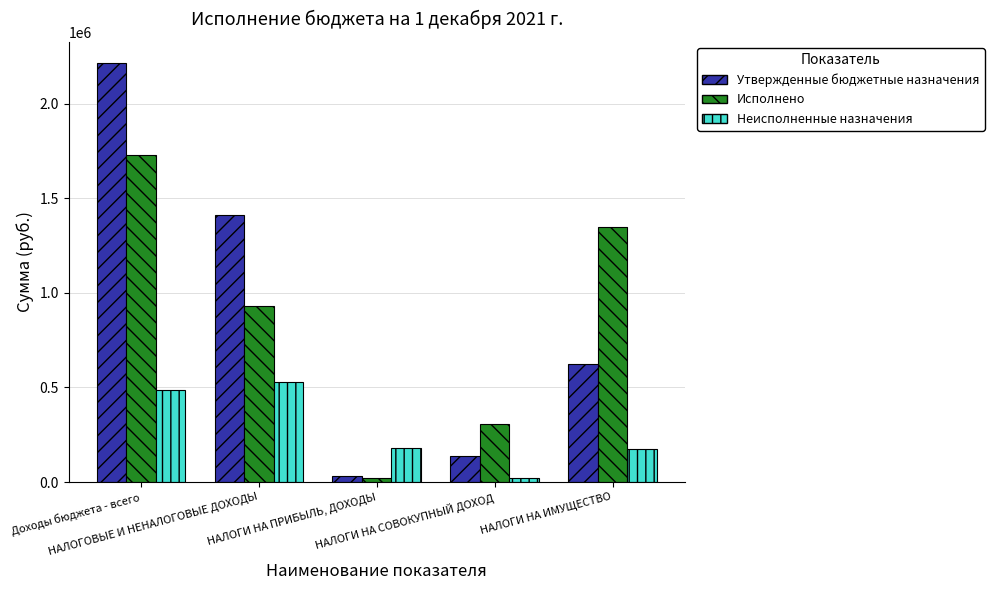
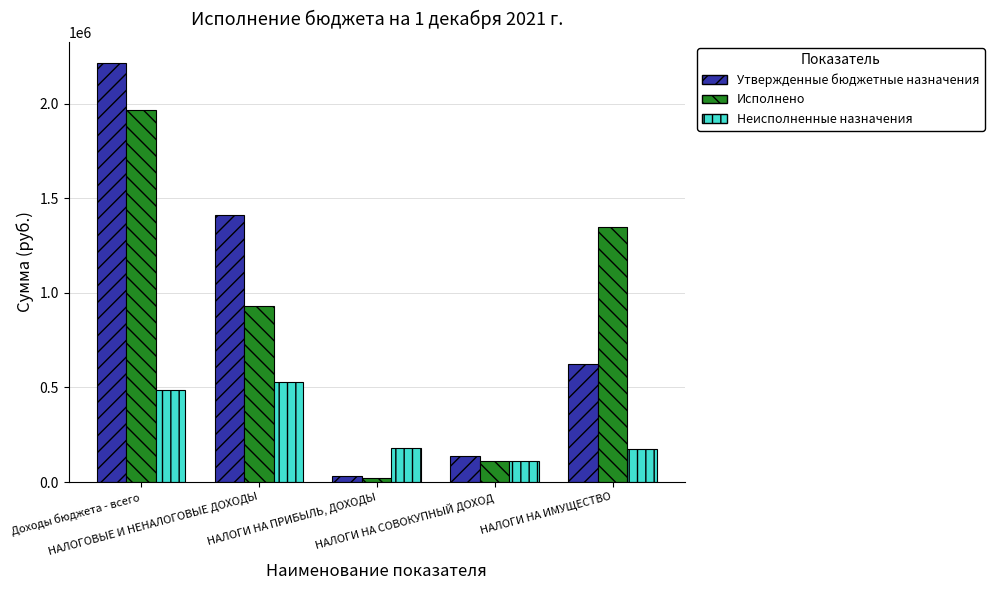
  {
    "Утвержденные бюджетные назначения": {
      "Доходы бюджета - всего": 2210000,
      "НАЛОГОВЫЕ И НЕНАЛОГОВЫЕ ДОХОДЫ": 1410000,
      "НАЛОГИ НА ПРИБЫЛЬ, ДОХОДЫ": 30000,
      "НАЛОГИ НА СОВОКУПНЫЙ ДОХОД": 140000,
      "НАЛОГИ НА ИМУЩЕСТВО": 630000
    },
    "Исполнено": {
-     "Доходы бюджета - всего": 1730000,
+     "Доходы бюджета - всего": 1960000,
      "НАЛОГОВЫЕ И НЕНАЛОГОВЫЕ ДОХОДЫ": 930000,
      "НАЛОГИ НА ПРИБЫЛЬ, ДОХОДЫ": 20000,
-     "НАЛОГИ НА СОВОКУПНЫЙ ДОХОД": 310000,
+     "НАЛОГИ НА СОВОКУПНЫЙ ДОХОД": 110000,
      "НАЛОГИ НА ИМУЩЕСТВО": 1350000
    },
    "Неисполненные назначения": {
      "Доходы бюджета - всего": 490000,
      "НАЛОГОВЫЕ И НЕНАЛОГОВЫЕ ДОХОДЫ": 530000,
      "НАЛОГИ НА ПРИБЫЛЬ, ДОХОДЫ": 180000,
-     "НАЛОГИ НА СОВОКУПНЫЙ ДОХОД": 20000,
+     "НАЛОГИ НА СОВОКУПНЫЙ ДОХОД": 110000,
      "НАЛОГИ НА ИМУЩЕСТВО": 180000
    }
  }
